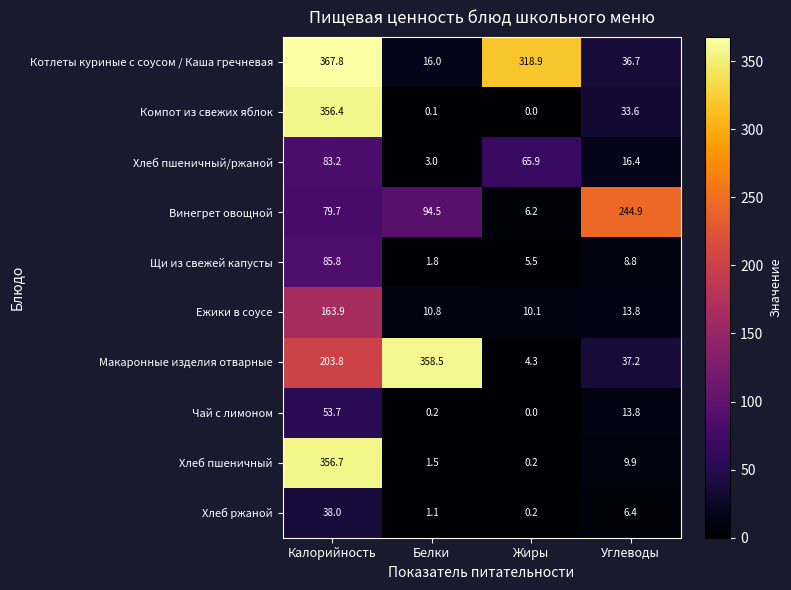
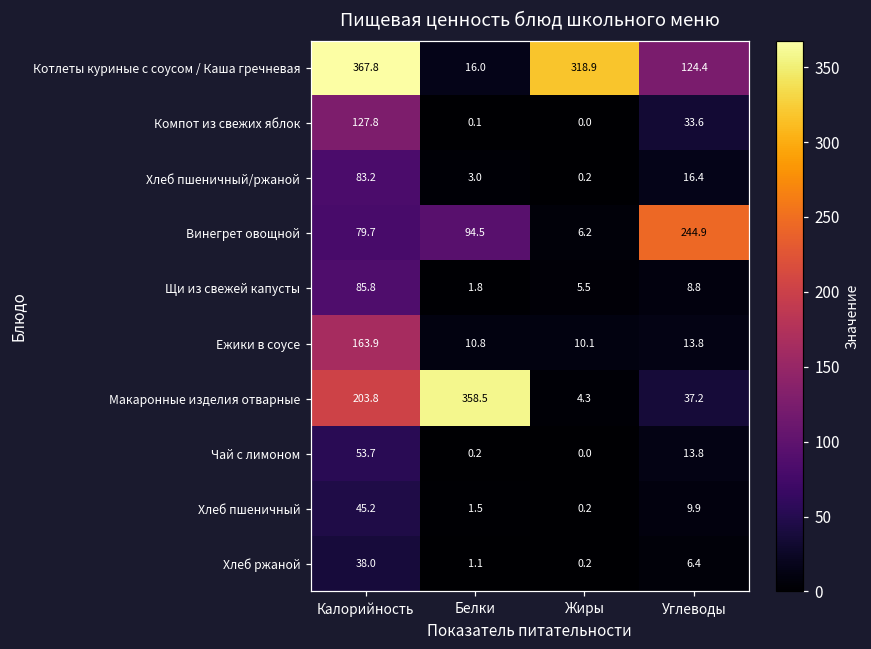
  {
    "Котлеты куриные с соусом / Каша гречневая": {
      "Калорийность": 367.8,
      "Белки": 16.0,
      "Жиры": 318.9,
-     "Углеводы": 36.7
+     "Углеводы": 124.4
    },
    "Компот из свежих яблок": {
-     "Калорийность": 356.4,
+     "Калорийность": 127.8,
      "Белки": 0.1,
      "Жиры": 0.0,
      "Углеводы": 33.6
    },
    "Хлеб пшеничный/ржаной": {
      "Калорийность": 83.2,
      "Белки": 3.0,
-     "Жиры": 65.9,
+     "Жиры": 0.2,
      "Углеводы": 16.4
    },
    "Винегрет овощной": {
      "Калорийность": 79.7,
      "Белки": 94.5,
      "Жиры": 6.2,
      "Углеводы": 244.9
    },
    "Щи из свежей капусты": {
      "Калорийность": 85.8,
      "Белки": 1.8,
      "Жиры": 5.5,
      "Углеводы": 8.8
    },
    "Ежики в соусе": {
      "Калорийность": 163.9,
      "Белки": 10.8,
      "Жиры": 10.1,
      "Углеводы": 13.8
    },
    "Макаронные изделия отварные": {
      "Калорийность": 203.8,
      "Белки": 358.5,
      "Жиры": 4.3,
      "Углеводы": 37.2
    },
    "Чай с лимоном": {
      "Калорийность": 53.7,
      "Белки": 0.2,
      "Жиры": 0.0,
      "Углеводы": 13.8
    },
    "Хлеб пшеничный": {
-     "Калорийность": 356.7,
+     "Калорийность": 45.2,
      "Белки": 1.5,
      "Жиры": 0.2,
      "Углеводы": 9.9
    },
    "Хлеб ржаной": {
      "Калорийность": 38.0,
      "Белки": 1.1,
      "Жиры": 0.2,
      "Углеводы": 6.4
    }
  }
